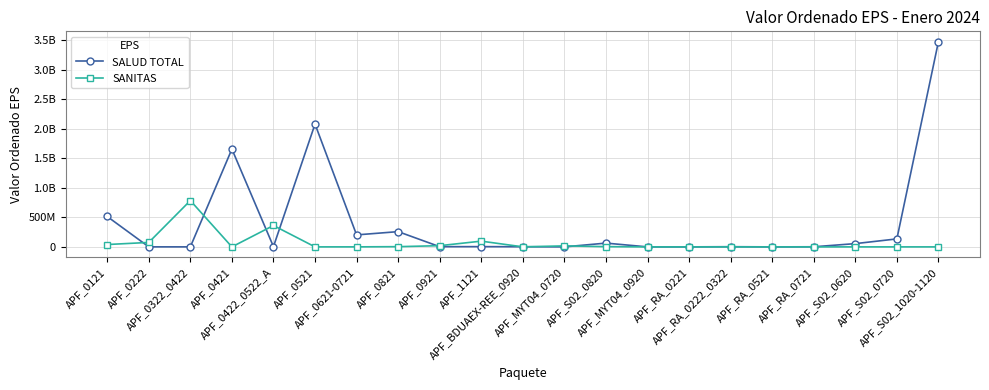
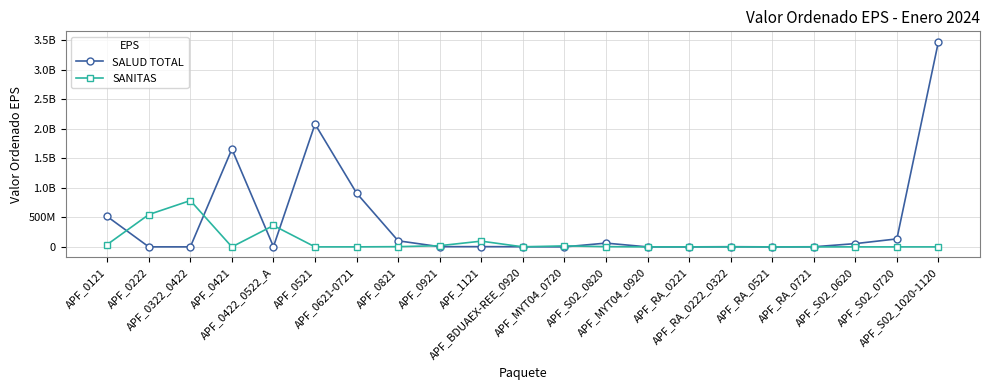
  {
    "SALUD TOTAL": {
      "APF_0121": 500000000,
      "APF_0222": 0,
      "APF_0322_0422": 0,
      "APF_0421": 1700000000,
      "APF_0422_0522_A": 0,
      "APF_0521": 2100000000,
-     "APF_0621-0721": 200000000,
-     "APF_0821": 300000000,
+     "APF_0621-0721": 900000000,
+     "APF_0821": 100000000,
      "APF_1121": 0,
      "APF_S02_0820": 100000000,
      "APF_S02_0620": 100000000,
      "APF_S02_0720": 100000000,
      "APF_S02_1020-1120": 3500000000
    },
    "SANITAS": {
      "APF_0121": 0,
-     "APF_0222": 100000000,
+     "APF_0222": 500000000,
      "APF_0322_0422": 800000000,
      "APF_0421": 0,
      "APF_0422_0522_A": 400000000,
      "APF_0521": 0,
      "APF_0621-0721": 0,
      "APF_0821": 0,
      "APF_1121": 100000000,
      "APF_S02_0820": 0,
      "APF_S02_0620": 0,
      "APF_S02_0720": 0,
      "APF_S02_1020-1120": 0
    }
  }
